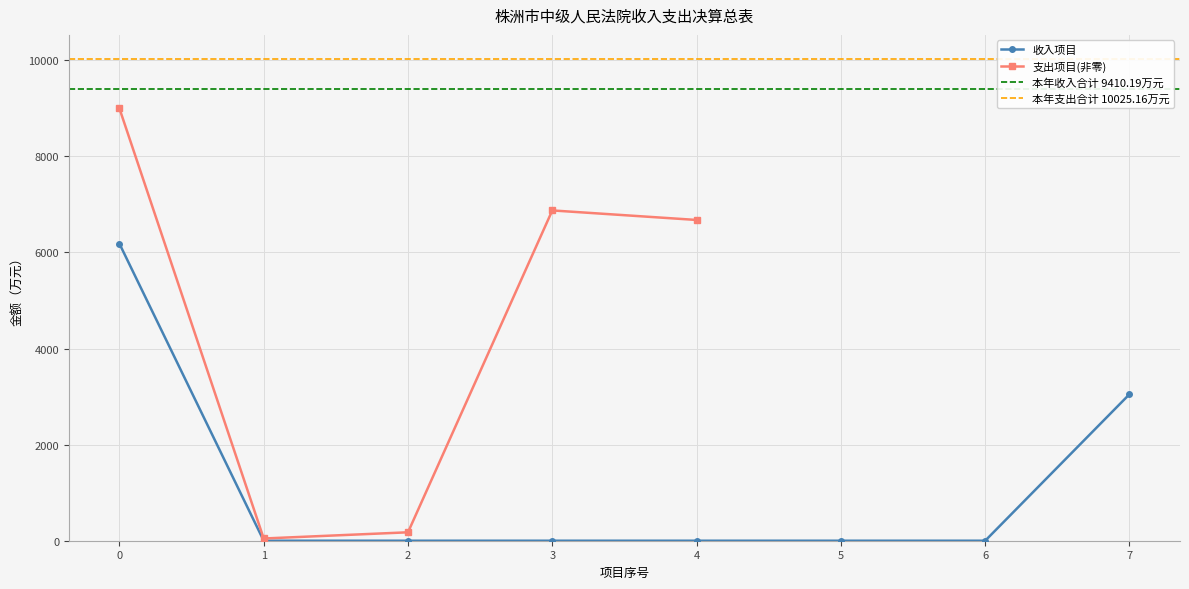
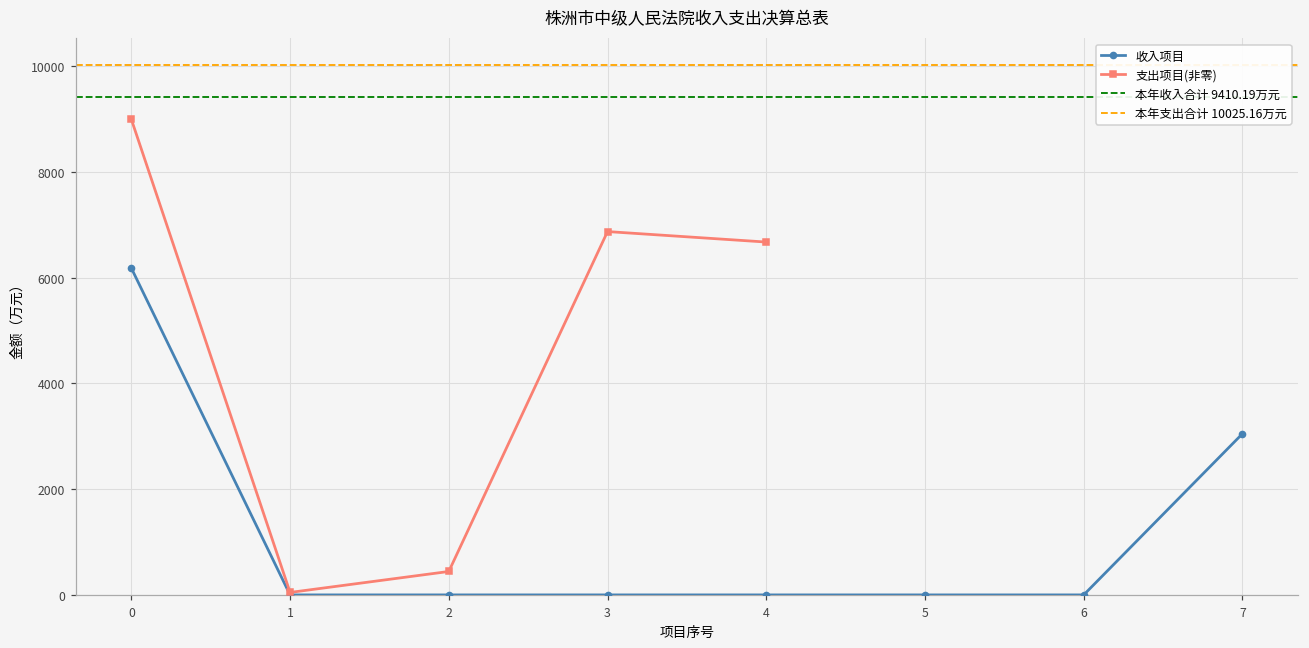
  {
    "收入项目": {
      "0": 6200,
      "2": 0,
      "3": 0,
      "4": 0,
      "5": 0,
      "6": 0,
      "7": 3000
    },
    "支出项目(非零)": {
      "0": 9000,
-     "2": 200,
+     "2": 400,
      "3": 6900,
      "4": 6700
    }
  }
